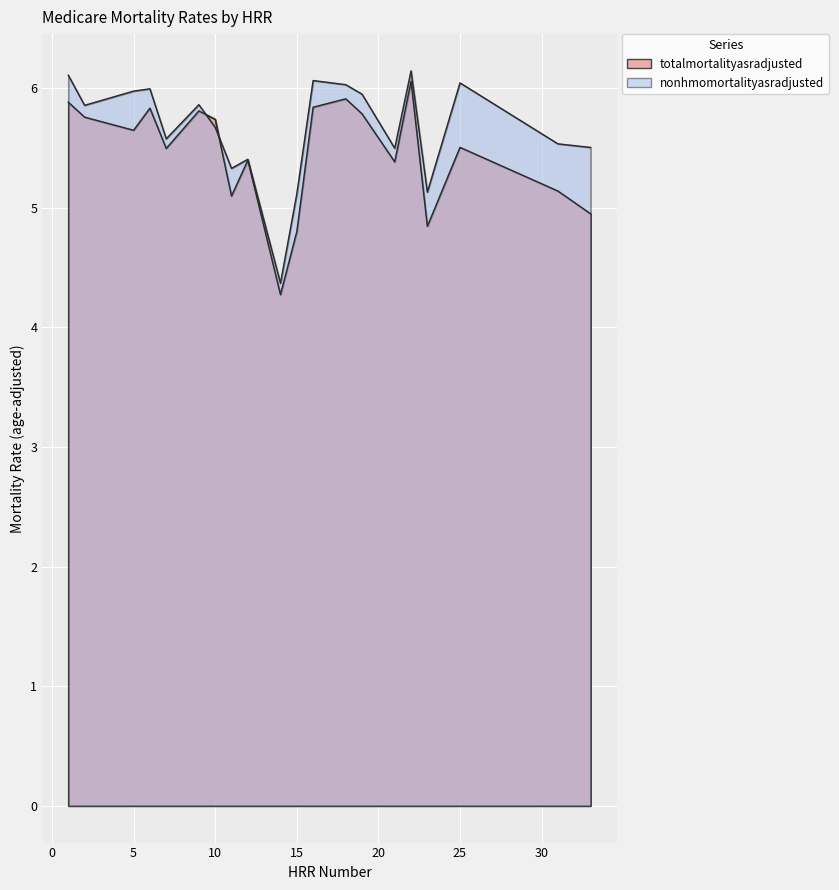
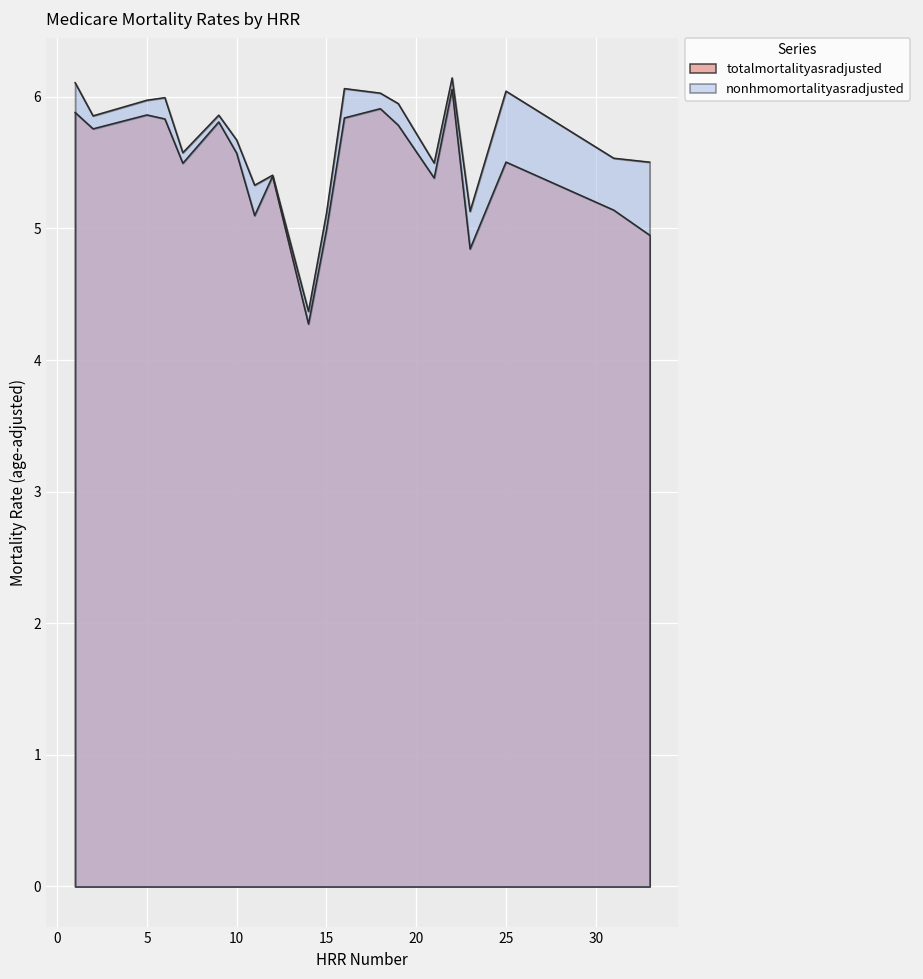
  {
    "totalmortalityasradjusted": {
-     "5": 5.65,
-     "10": 5.74,
-     "15": 4.80,
+     "5": 5.86,
+     "10": 5.57,
+     "15": 4.99,
      "25": 5.50
    },
    "nonhmomortalityasradjusted": {
      "5": 5.97,
      "10": 5.67,
      "15": 5.11,
      "25": 6.04
    }
  }
